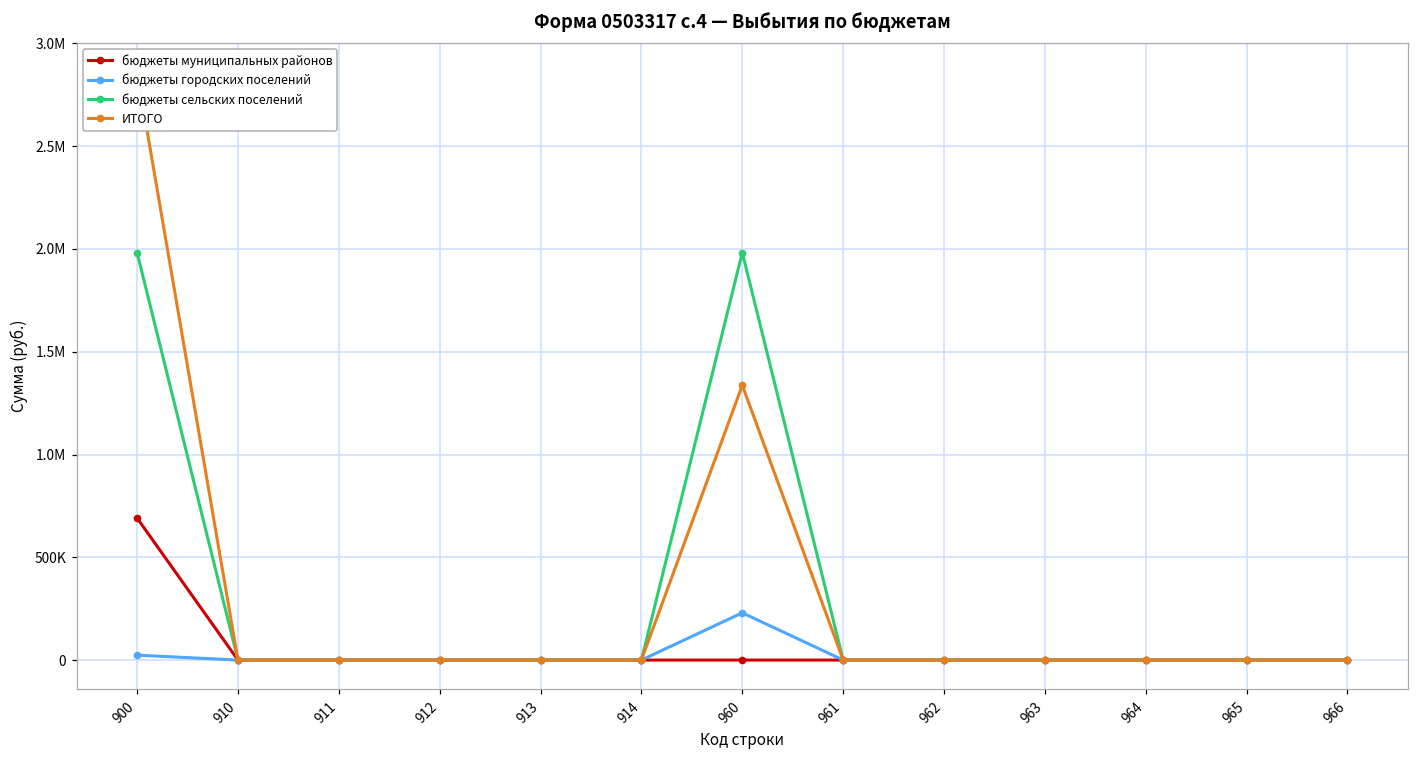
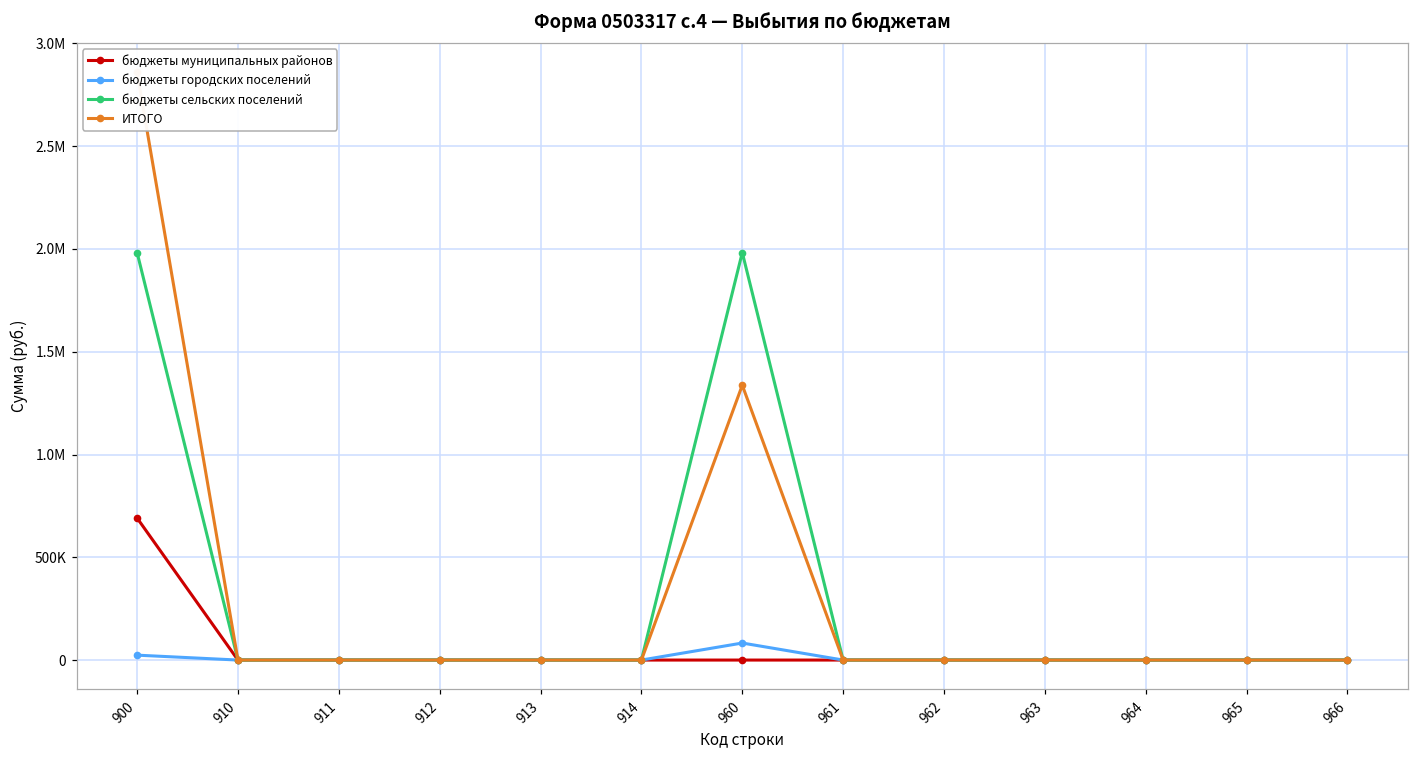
  {
    "бюджеты муниципальных районов": {
      "900": 690000,
      "960": 0
    },
    "бюджеты городских поселений": {
      "900": 20000,
-     "960": 230000
+     "960": 80000
    },
    "бюджеты сельских поселений": {
      "900": 1980000,
      "960": 1980000
    },
    "ИТОГО": {
      "960": 1340000
    }
  }
